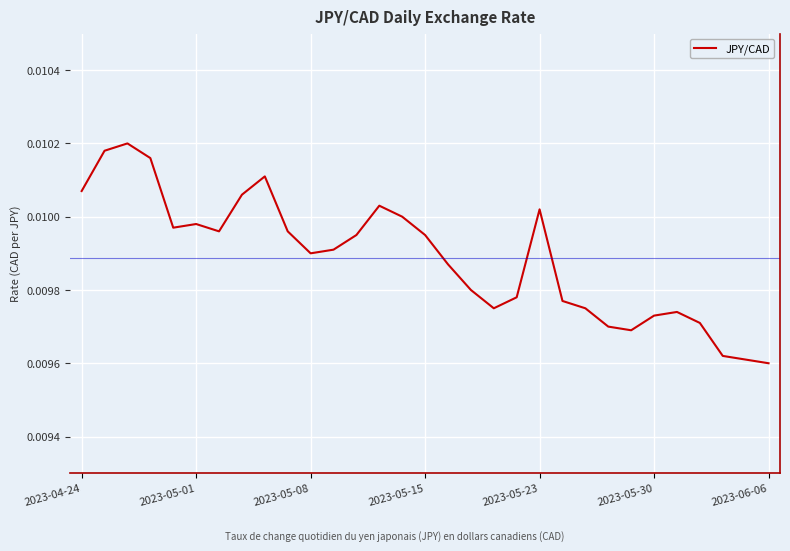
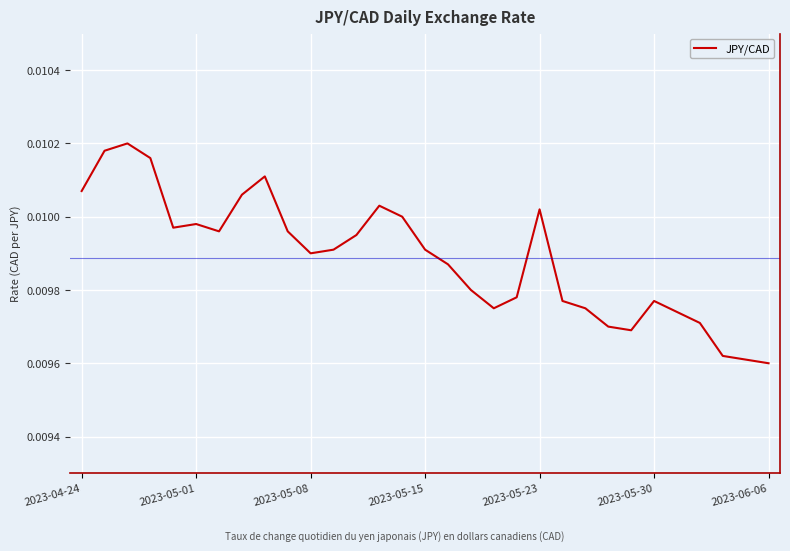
  {
    "2023-04-24": 0.01007,
    "2023-05-01": 0.00998,
    "2023-05-08": 0.00990,
-   "2023-05-15": 0.00995,
+   "2023-05-15": 0.00991,
    "2023-05-23": 0.01002,
-   "2023-05-30": 0.00973,
+   "2023-05-30": 0.00977,
    "2023-06-06": 0.00960
  }
